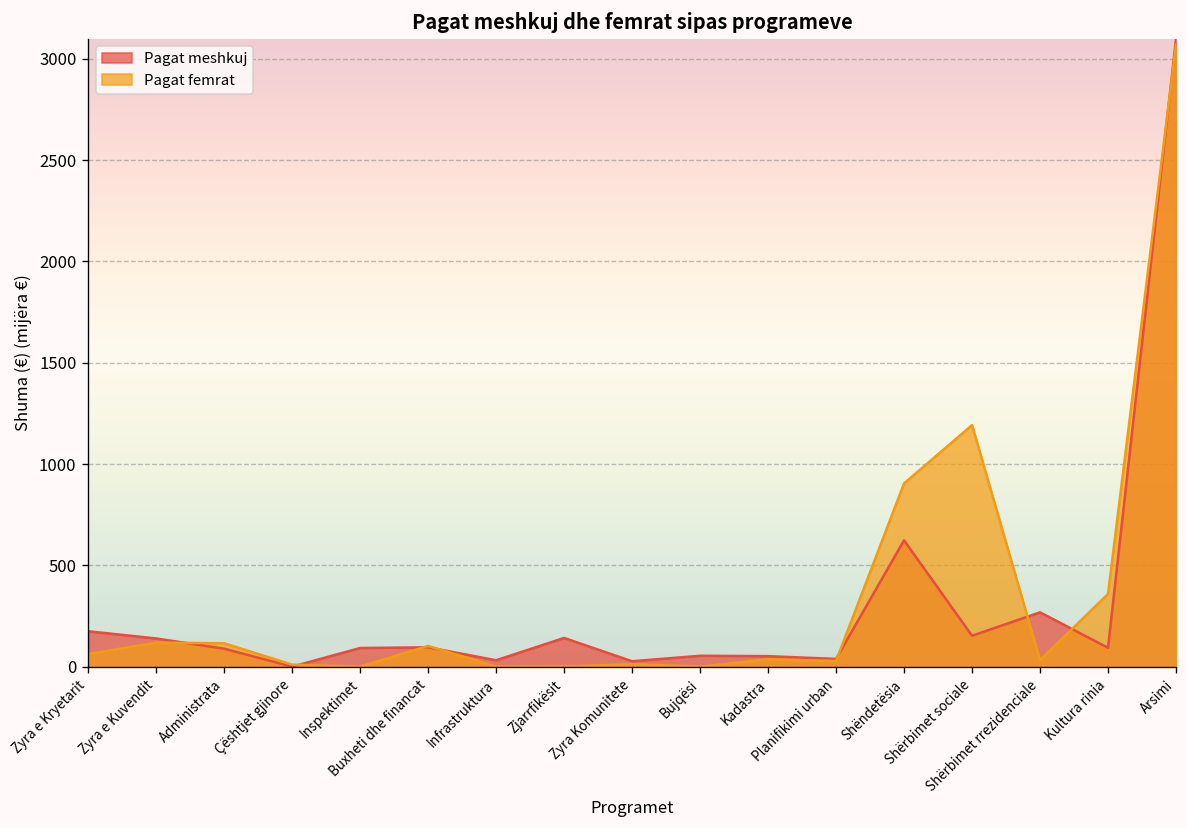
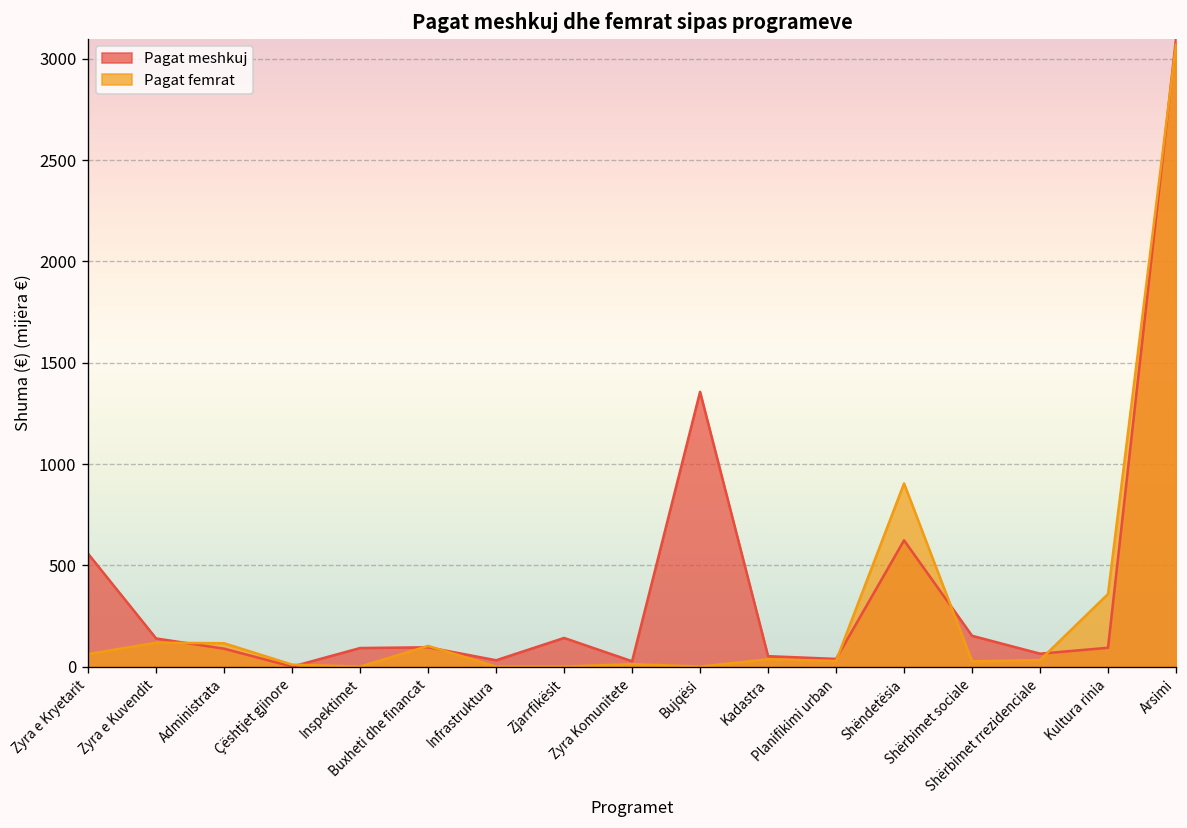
  {
    "Pagat meshkuj": {
-     "Zyra e Kryetarit": 170,
+     "Zyra e Kryetarit": 560,
      "Zyra e Kuvendit": 140,
      "Administrata": 90,
      "Inspektimet": 90,
      "Infrastruktura": 30,
      "Zjarrfikësit": 140,
-     "Bujqësi": 50,
+     "Bujqësi": 1360,
      "Kadastra": 50,
      "Shëndetësia": 620,
      "Shërbimet sociale": 150,
-     "Shërbimet rrezidenciale": 270,
+     "Shërbimet rrezidenciale": 60,
      "Kultura rinia": 90,
      "Arsimi": 3100
    },
    "Pagat femrat": {
      "Zyra e Kryetarit": 60,
      "Zyra e Kuvendit": 120,
      "Administrata": 120,
      "Inspektimet": 0,
      "Infrastruktura": 0,
      "Zjarrfikësit": 0,
      "Bujqësi": 0,
      "Kadastra": 40,
      "Shëndetësia": 900,
-     "Shërbimet sociale": 1190,
+     "Shërbimet sociale": 30,
      "Shërbimet rrezidenciale": 30,
      "Kultura rinia": 360,
      "Arsimi": 3070
    }
  }
